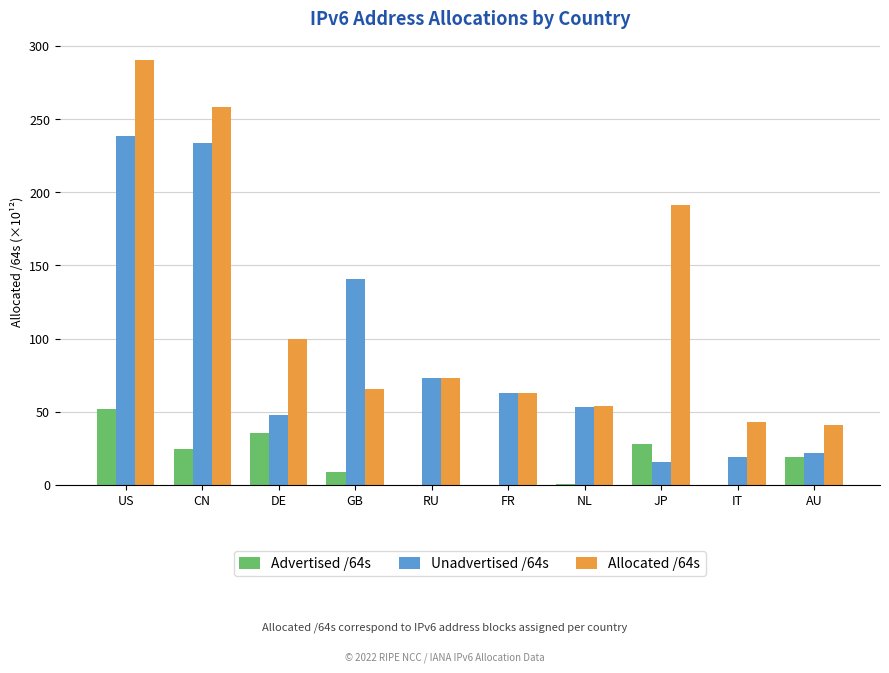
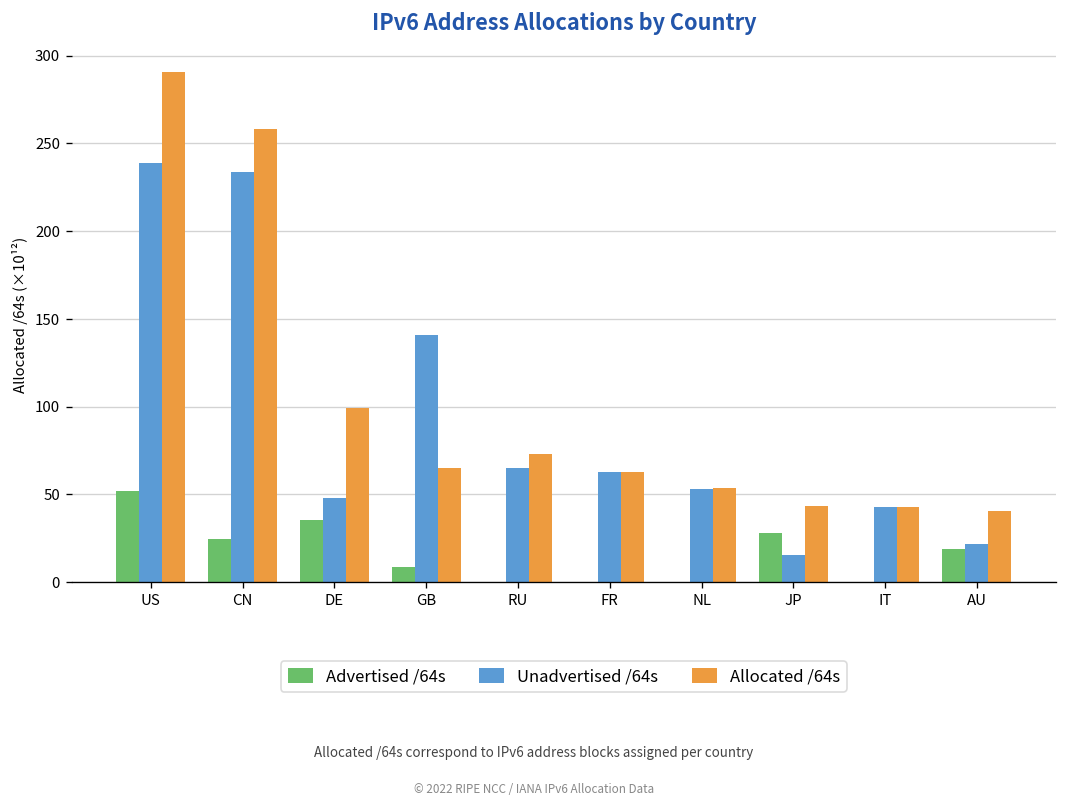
  {
    "Advertised /64s": {
      "US": 52,
      "CN": 25,
      "DE": 35,
      "GB": 9,
      "JP": 28,
      "AU": 19
    },
    "Unadvertised /64s": {
      "US": 239,
      "CN": 234,
      "DE": 48,
      "GB": 141,
-     "RU": 73,
+     "RU": 65,
      "FR": 63,
      "NL": 53,
      "JP": 15,
-     "IT": 19,
+     "IT": 43,
      "AU": 22
    },
    "Allocated /64s": {
      "US": 291,
      "CN": 258,
      "DE": 99,
      "GB": 65,
      "RU": 73,
      "FR": 63,
      "NL": 54,
-     "JP": 191,
+     "JP": 44,
      "IT": 43,
      "AU": 41
    }
  }
